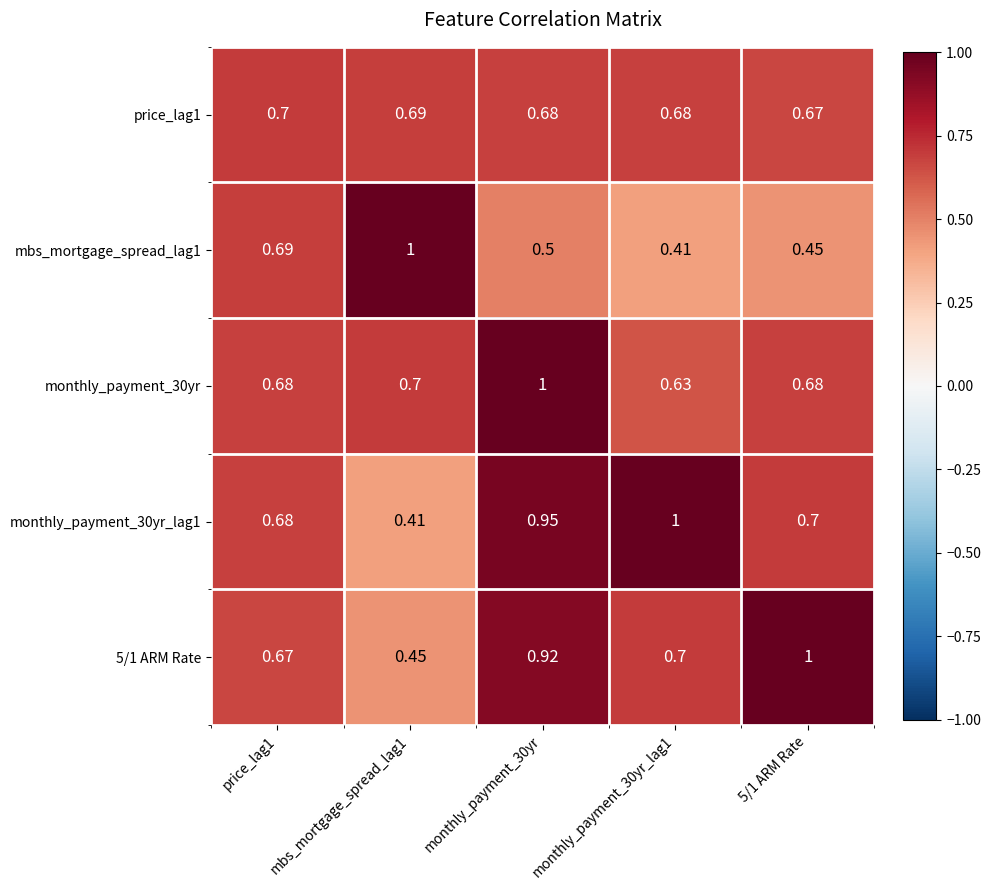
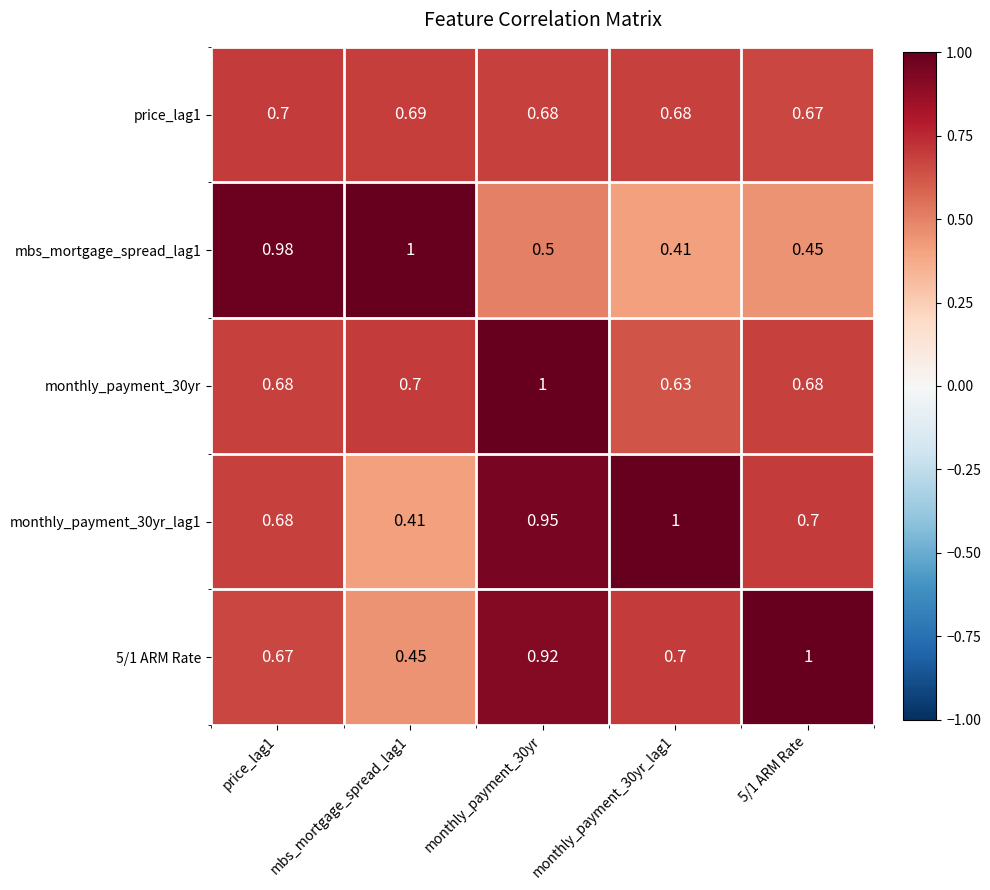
  {
    "price_lag1": {
      "price_lag1": 0.7,
      "mbs_mortgage_spread_lag1": 0.69,
      "monthly_payment_30yr": 0.68,
      "monthly_payment_30yr_lag1": 0.68,
      "5/1 ARM Rate": 0.67
    },
    "mbs_mortgage_spread_lag1": {
-     "price_lag1": 0.69,
+     "price_lag1": 0.98,
      "mbs_mortgage_spread_lag1": 1,
      "monthly_payment_30yr": 0.5,
      "monthly_payment_30yr_lag1": 0.41,
      "5/1 ARM Rate": 0.45
    },
    "monthly_payment_30yr": {
      "price_lag1": 0.68,
      "mbs_mortgage_spread_lag1": 0.7,
      "monthly_payment_30yr": 1,
      "monthly_payment_30yr_lag1": 0.63,
      "5/1 ARM Rate": 0.68
    },
    "monthly_payment_30yr_lag1": {
      "price_lag1": 0.68,
      "mbs_mortgage_spread_lag1": 0.41,
      "monthly_payment_30yr": 0.95,
      "monthly_payment_30yr_lag1": 1,
      "5/1 ARM Rate": 0.7
    },
    "5/1 ARM Rate": {
      "price_lag1": 0.67,
      "mbs_mortgage_spread_lag1": 0.45,
      "monthly_payment_30yr": 0.92,
      "monthly_payment_30yr_lag1": 0.7,
      "5/1 ARM Rate": 1
    }
  }
